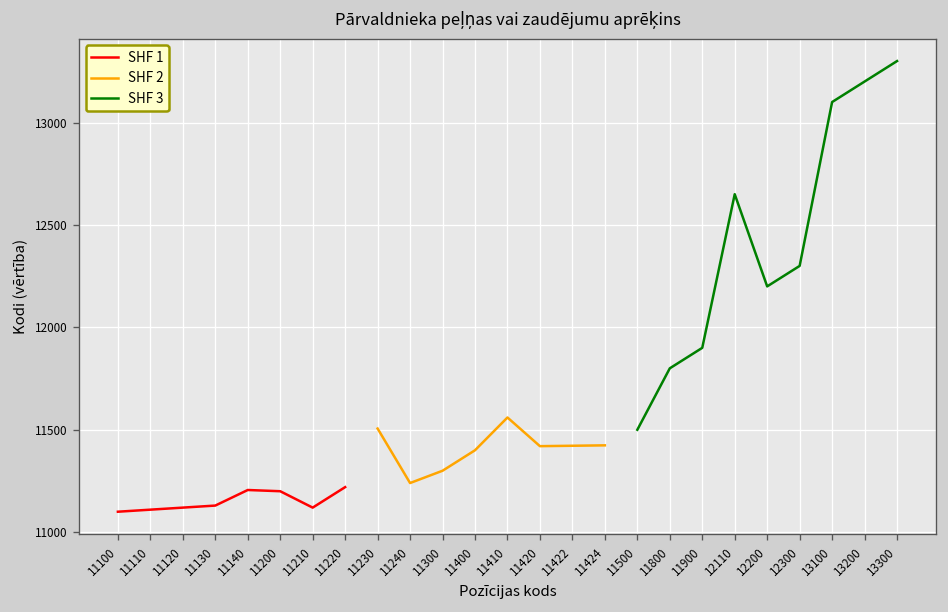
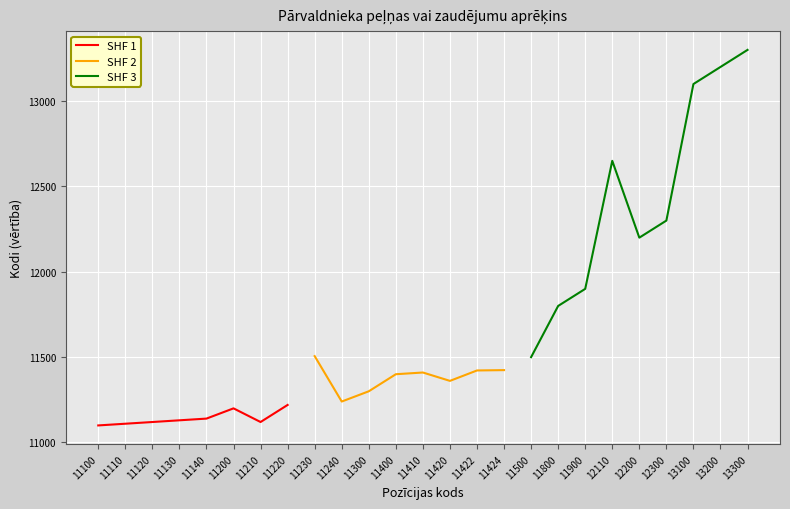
  {
    "SHF 1": {
      "11100": 11100,
      "11110": 11110,
      "11120": 11120,
      "11130": 11130,
-     "11140": 11210,
+     "11140": 11140,
      "11200": 11200,
      "11210": 11120,
      "11220": 11220
    },
    "SHF 2": {
      "11230": 11510,
      "11240": 11240,
      "11300": 11300,
      "11400": 11400,
-     "11410": 11560,
-     "11420": 11420,
+     "11410": 11410,
+     "11420": 11360,
      "11422": 11420,
      "11424": 11420
    },
    "SHF 3": {
      "11500": 11500,
      "11800": 11800,
      "11900": 11900,
      "12110": 12650,
      "12200": 12200,
      "12300": 12300,
      "13100": 13100,
      "13200": 13200,
      "13300": 13300
    }
  }
